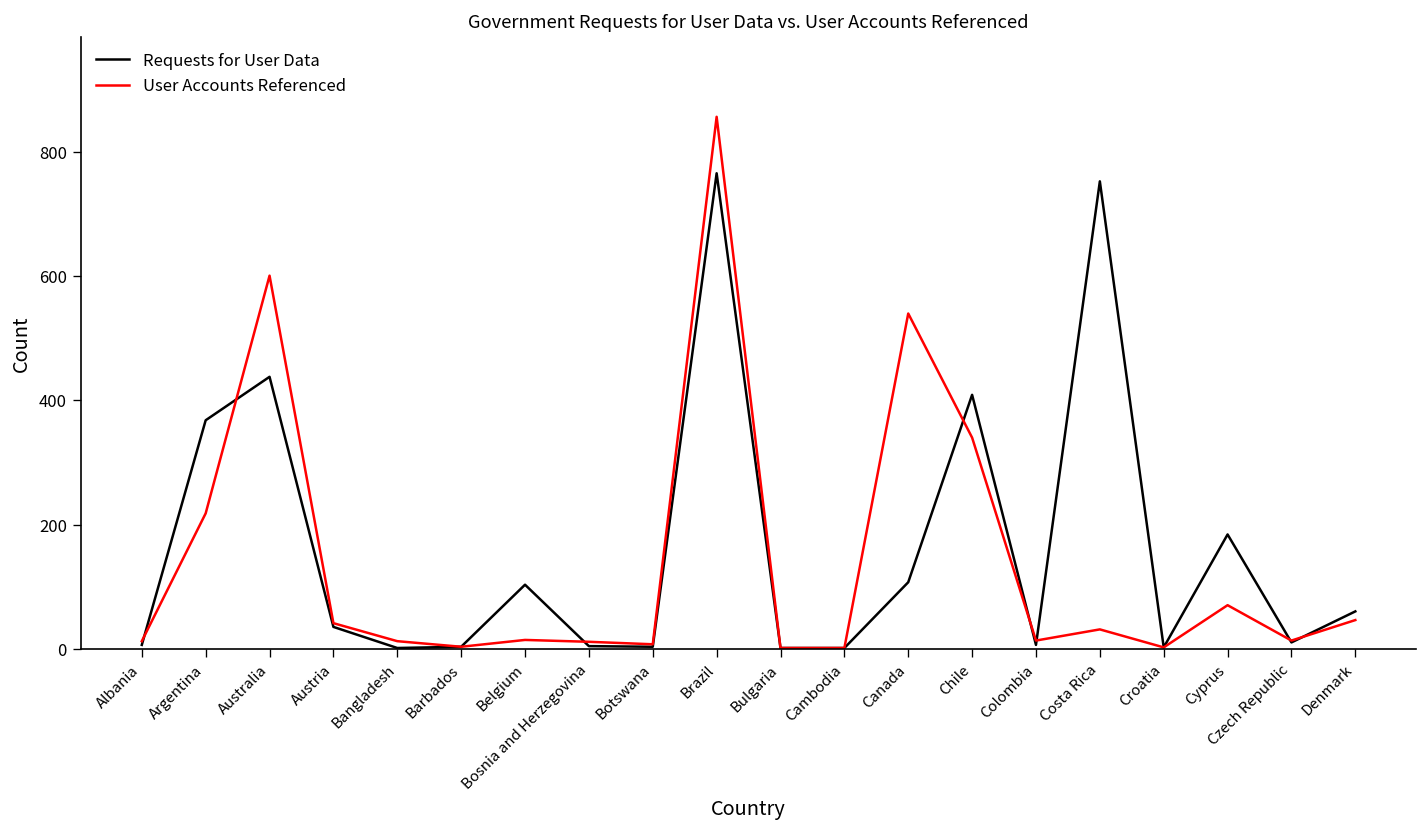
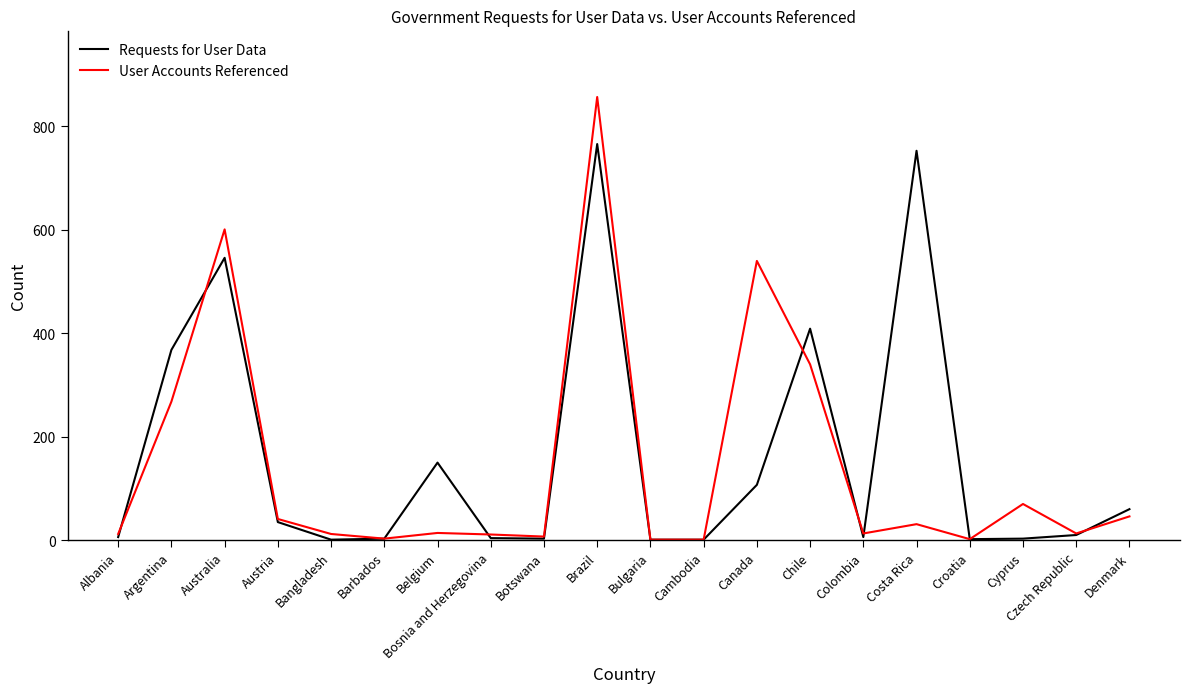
  {
    "Requests for User Data": {
      "Albania": 10,
      "Argentina": 370,
-     "Australia": 440,
+     "Australia": 550,
      "Austria": 40,
      "Bangladesh": 0,
-     "Belgium": 100,
+     "Belgium": 150,
      "Bosnia and Herzegovina": 0,
      "Brazil": 770,
      "Canada": 110,
      "Chile": 410,
      "Colombia": 10,
      "Costa Rica": 750,
-     "Cyprus": 180,
+     "Cyprus": 0,
      "Denmark": 60
    },
    "User Accounts Referenced": {
      "Albania": 10,
-     "Argentina": 220,
+     "Argentina": 270,
      "Australia": 600,
      "Austria": 40,
      "Bangladesh": 10,
      "Belgium": 10,
      "Bosnia and Herzegovina": 10,
      "Brazil": 860,
      "Canada": 540,
      "Chile": 340,
      "Colombia": 10,
      "Costa Rica": 30,
      "Cyprus": 70,
      "Denmark": 50
    }
  }
